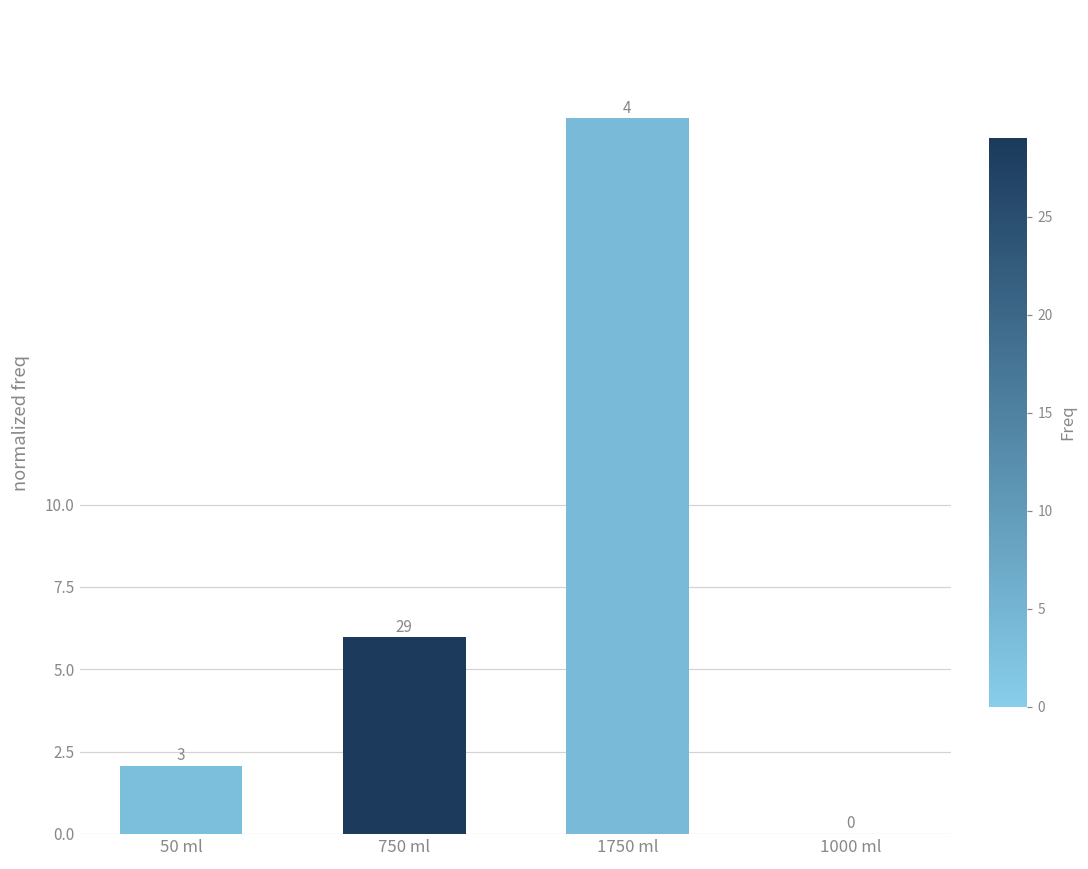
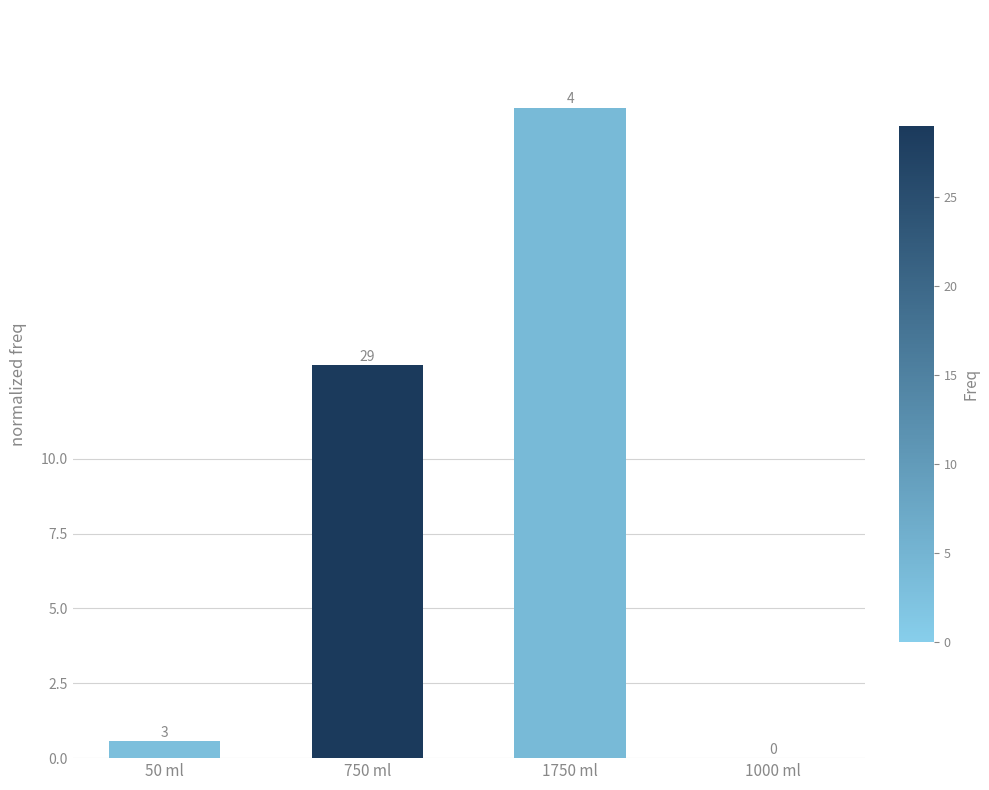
  {
-   "50 ml": 2.1,
-   "750 ml": 6.0
+   "50 ml": 0.6,
+   "750 ml": 13.1
  }
